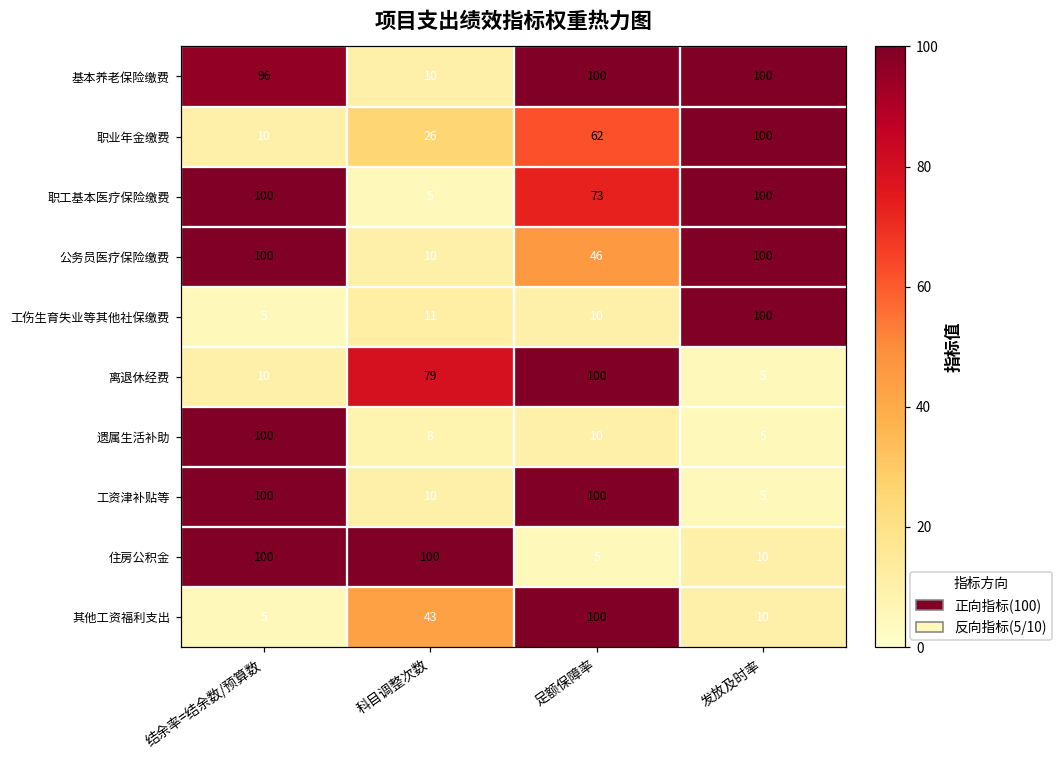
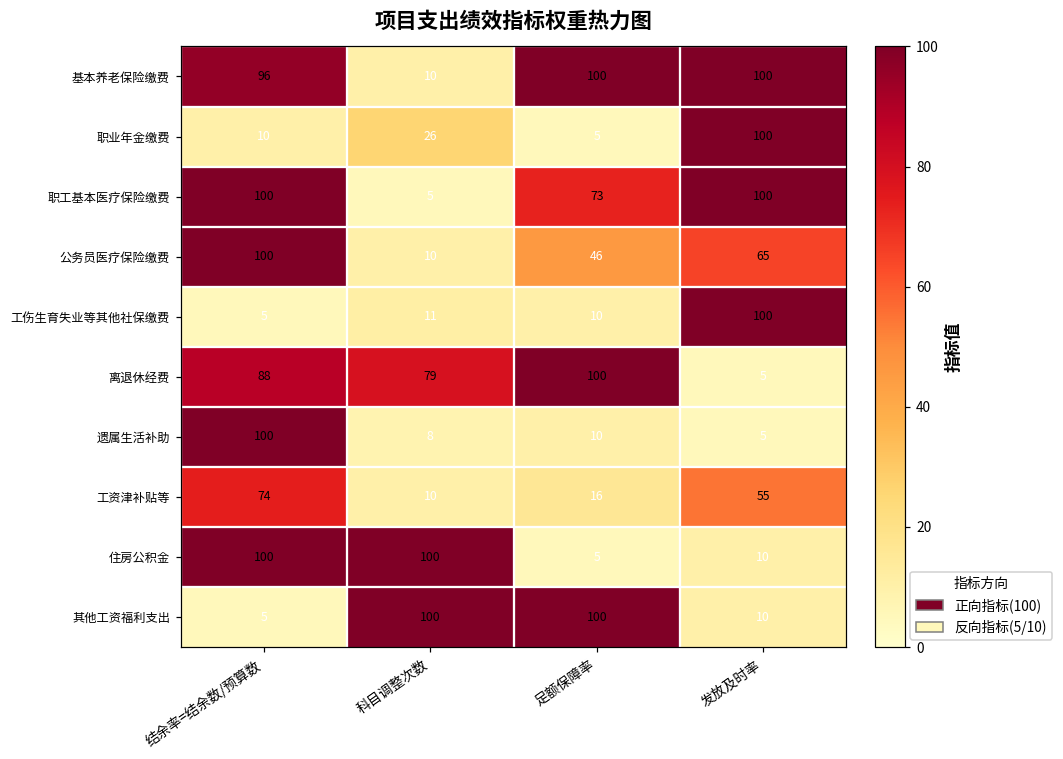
  {
    "基本养老保险缴费": {
      "结余率=结余数/预算数": 96,
      "科目调整次数": 10,
      "足额保障率": 100,
      "发放及时率": 100
    },
    "职业年金缴费": {
      "结余率=结余数/预算数": 10,
      "科目调整次数": 26,
-     "足额保障率": 62,
+     "足额保障率": 5,
      "发放及时率": 100
    },
    "职工基本医疗保险缴费": {
      "结余率=结余数/预算数": 100,
      "科目调整次数": 5,
      "足额保障率": 73,
      "发放及时率": 100
    },
    "公务员医疗保险缴费": {
      "结余率=结余数/预算数": 100,
      "科目调整次数": 10,
      "足额保障率": 46,
-     "发放及时率": 100
+     "发放及时率": 65
    },
    "工伤生育失业等其他社保缴费": {
      "结余率=结余数/预算数": 5,
      "科目调整次数": 11,
      "足额保障率": 10,
      "发放及时率": 100
    },
    "离退休经费": {
-     "结余率=结余数/预算数": 10,
+     "结余率=结余数/预算数": 88,
      "科目调整次数": 79,
      "足额保障率": 100,
      "发放及时率": 5
    },
    "遗属生活补助": {
      "结余率=结余数/预算数": 100,
      "科目调整次数": 8,
      "足额保障率": 10,
      "发放及时率": 5
    },
    "工资津补贴等": {
-     "结余率=结余数/预算数": 100,
+     "结余率=结余数/预算数": 74,
      "科目调整次数": 10,
-     "足额保障率": 100,
-     "发放及时率": 5
+     "足额保障率": 16,
+     "发放及时率": 55
    },
    "住房公积金": {
      "结余率=结余数/预算数": 100,
      "科目调整次数": 100,
      "足额保障率": 5,
      "发放及时率": 10
    },
    "其他工资福利支出": {
      "结余率=结余数/预算数": 5,
-     "科目调整次数": 43,
+     "科目调整次数": 100,
      "足额保障率": 100,
      "发放及时率": 10
    }
  }
